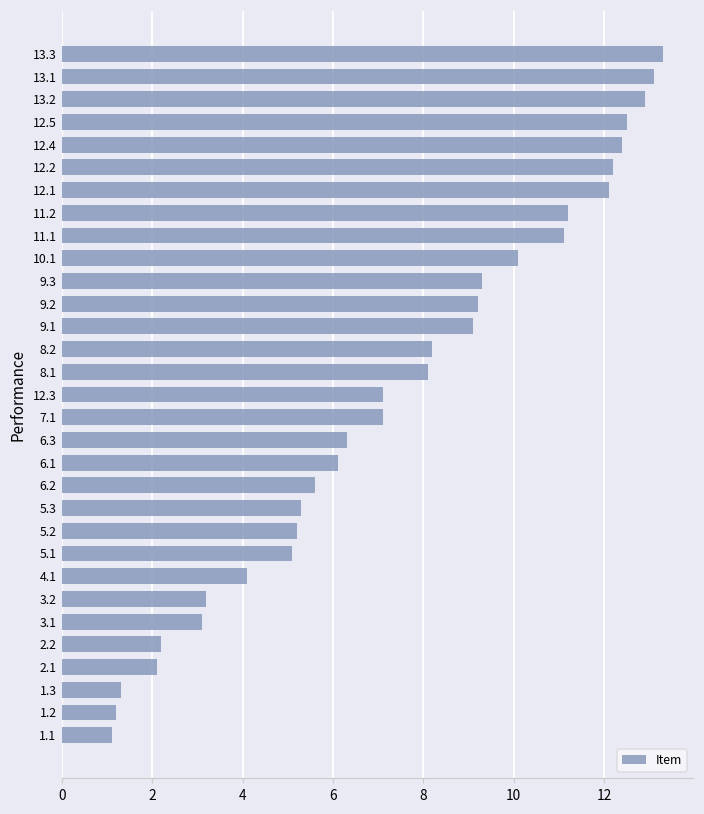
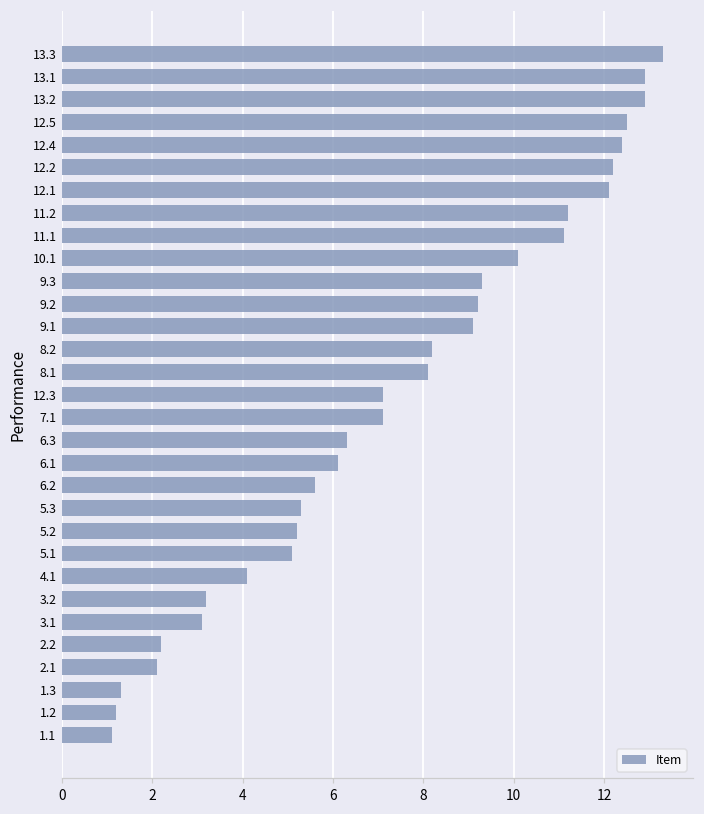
  {
    "13.3": 13.3,
-   "13.1": 13.1,
+   "13.1": 12.9,
    "13.2": 12.9,
    "12.5": 12.5,
    "12.4": 12.4,
    "12.2": 12.2,
    "12.1": 12.1,
    "11.2": 11.2,
    "11.1": 11.1,
    "10.1": 10.1,
    "9.3": 9.3,
    "9.2": 9.2,
    "9.1": 9.1,
    "8.2": 8.2,
    "8.1": 8.1,
    "12.3": 7.1,
    "7.1": 7.1,
    "6.3": 6.3,
    "6.1": 6.1,
    "6.2": 5.6,
    "5.3": 5.3,
    "5.2": 5.2,
    "5.1": 5.1,
    "4.1": 4.1,
    "3.2": 3.2,
    "3.1": 3.1,
    "2.2": 2.2,
    "2.1": 2.1,
    "1.3": 1.3,
    "1.2": 1.2,
    "1.1": 1.1
  }
